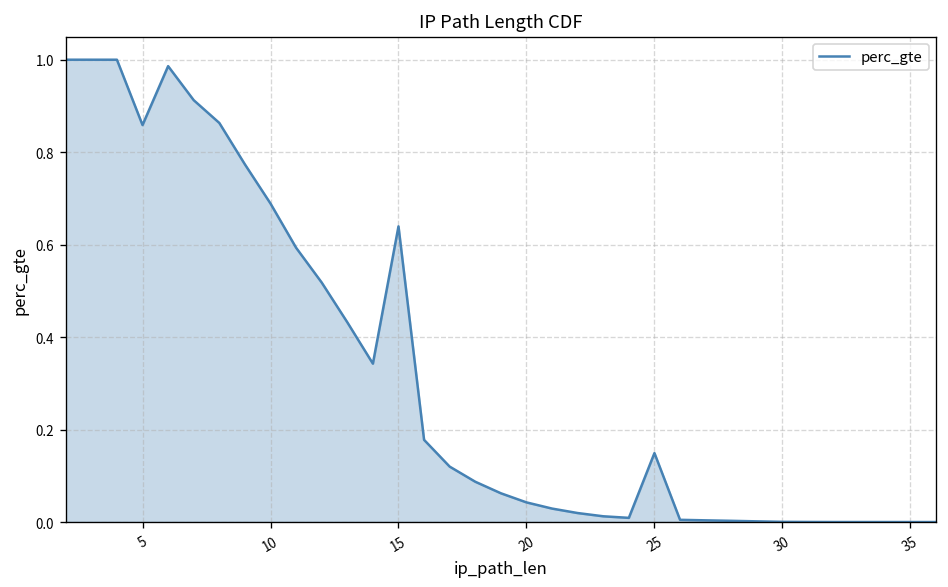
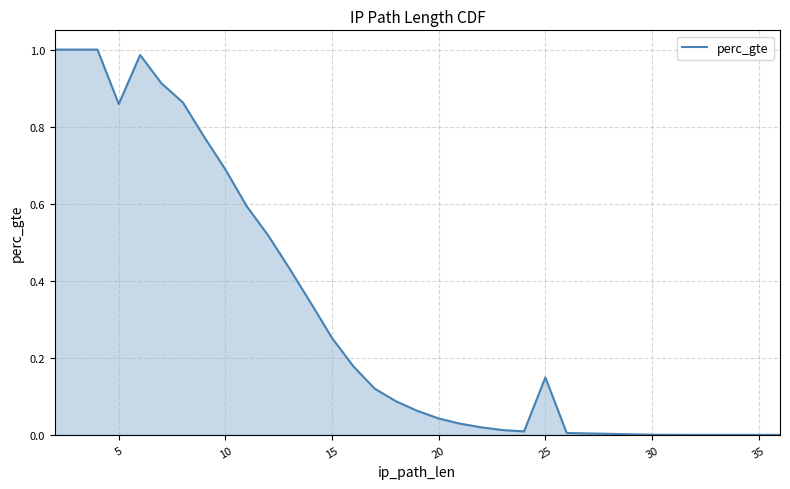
  {
    "5": 0.86,
    "10": 0.69,
-   "15": 0.64,
+   "15": 0.25,
    "20": 0.04,
    "25": 0.15,
    "30": 0.00,
    "35": 0.00
  }
